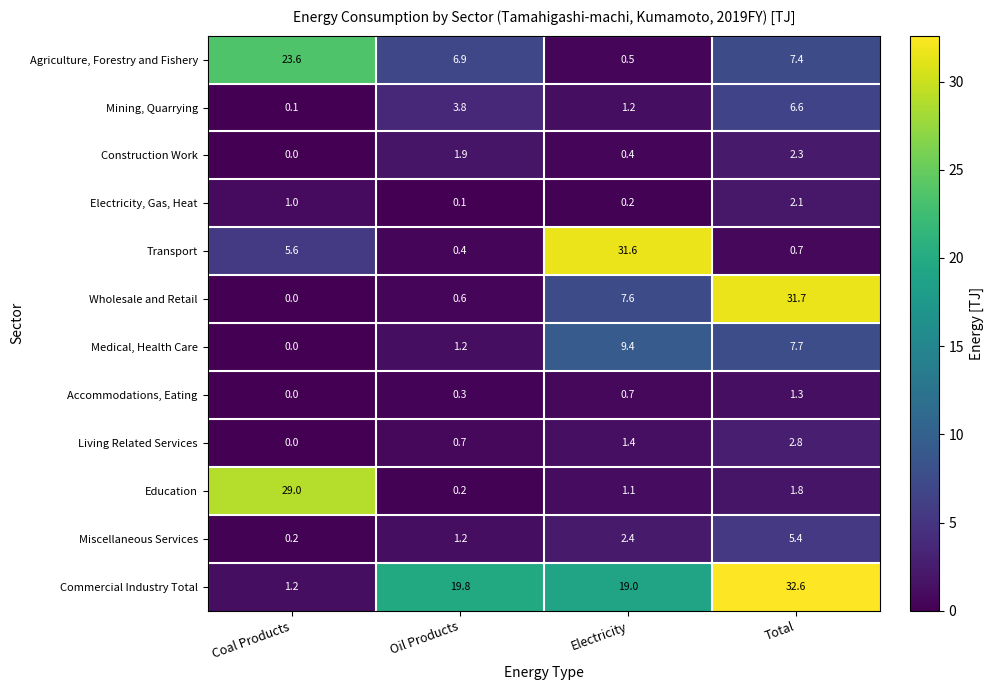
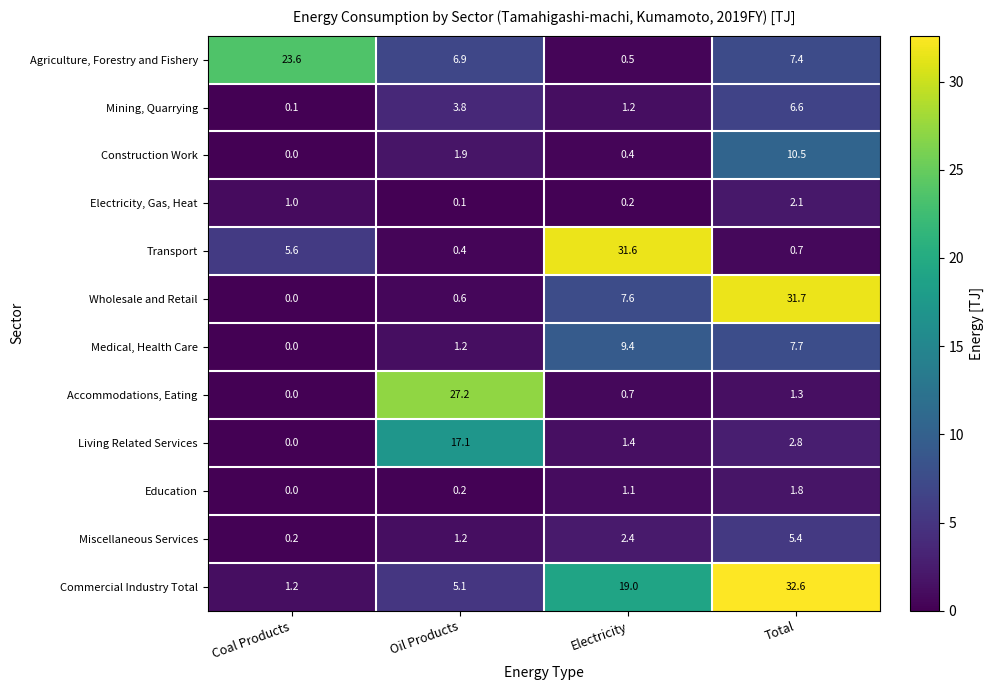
  {
    "Agriculture, Forestry and Fishery": {
      "Coal Products": 23.6,
      "Oil Products": 6.9,
      "Electricity": 0.5,
      "Total": 7.4
    },
    "Mining, Quarrying": {
      "Coal Products": 0.1,
      "Oil Products": 3.8,
      "Electricity": 1.2,
      "Total": 6.6
    },
    "Construction Work": {
      "Coal Products": 0.0,
      "Oil Products": 1.9,
      "Electricity": 0.4,
-     "Total": 2.3
+     "Total": 10.5
    },
    "Electricity, Gas, Heat": {
      "Coal Products": 1.0,
      "Oil Products": 0.1,
      "Electricity": 0.2,
      "Total": 2.1
    },
    "Transport": {
      "Coal Products": 5.6,
      "Oil Products": 0.4,
      "Electricity": 31.6,
      "Total": 0.7
    },
    "Wholesale and Retail": {
      "Coal Products": 0.0,
      "Oil Products": 0.6,
      "Electricity": 7.6,
      "Total": 31.7
    },
    "Medical, Health Care": {
      "Coal Products": 0.0,
      "Oil Products": 1.2,
      "Electricity": 9.4,
      "Total": 7.7
    },
    "Accommodations, Eating": {
      "Coal Products": 0.0,
-     "Oil Products": 0.3,
+     "Oil Products": 27.2,
      "Electricity": 0.7,
      "Total": 1.3
    },
    "Living Related Services": {
      "Coal Products": 0.0,
-     "Oil Products": 0.7,
+     "Oil Products": 17.1,
      "Electricity": 1.4,
      "Total": 2.8
    },
    "Education": {
-     "Coal Products": 29.0,
+     "Coal Products": 0.0,
      "Oil Products": 0.2,
      "Electricity": 1.1,
      "Total": 1.8
    },
    "Miscellaneous Services": {
      "Coal Products": 0.2,
      "Oil Products": 1.2,
      "Electricity": 2.4,
      "Total": 5.4
    },
    "Commercial Industry Total": {
      "Coal Products": 1.2,
-     "Oil Products": 19.8,
+     "Oil Products": 5.1,
      "Electricity": 19.0,
      "Total": 32.6
    }
  }
